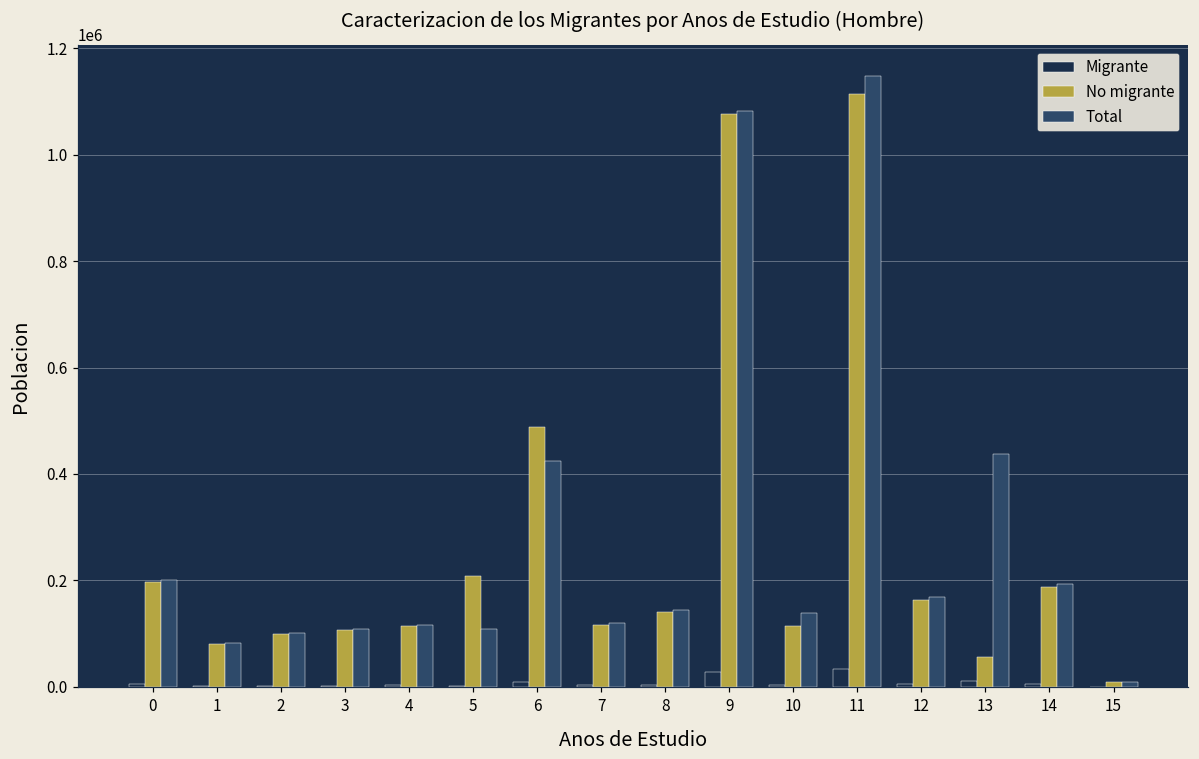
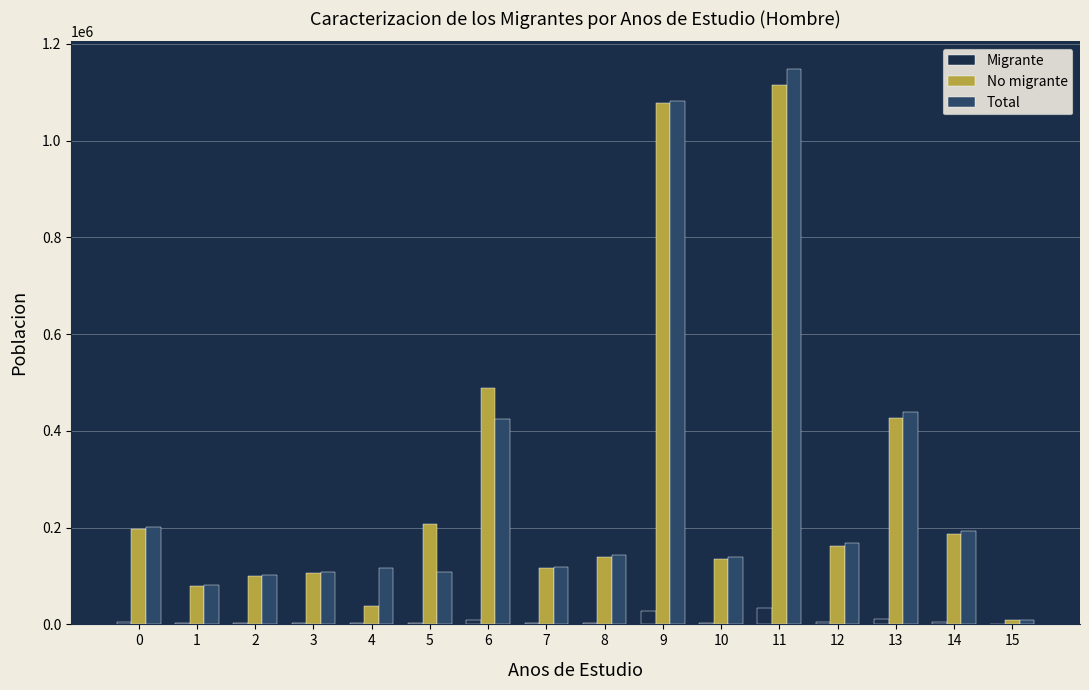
  {
    "No migrante": {
      "0": 200000,
      "1": 80000,
      "2": 100000,
      "3": 110000,
-     "4": 110000,
+     "4": 40000,
      "5": 210000,
      "6": 490000,
      "7": 120000,
      "8": 140000,
      "9": 1080000,
-     "10": 110000,
+     "10": 130000,
      "11": 1110000,
      "12": 160000,
-     "13": 60000,
+     "13": 430000,
      "14": 190000,
      "15": 10000
    }
  }
